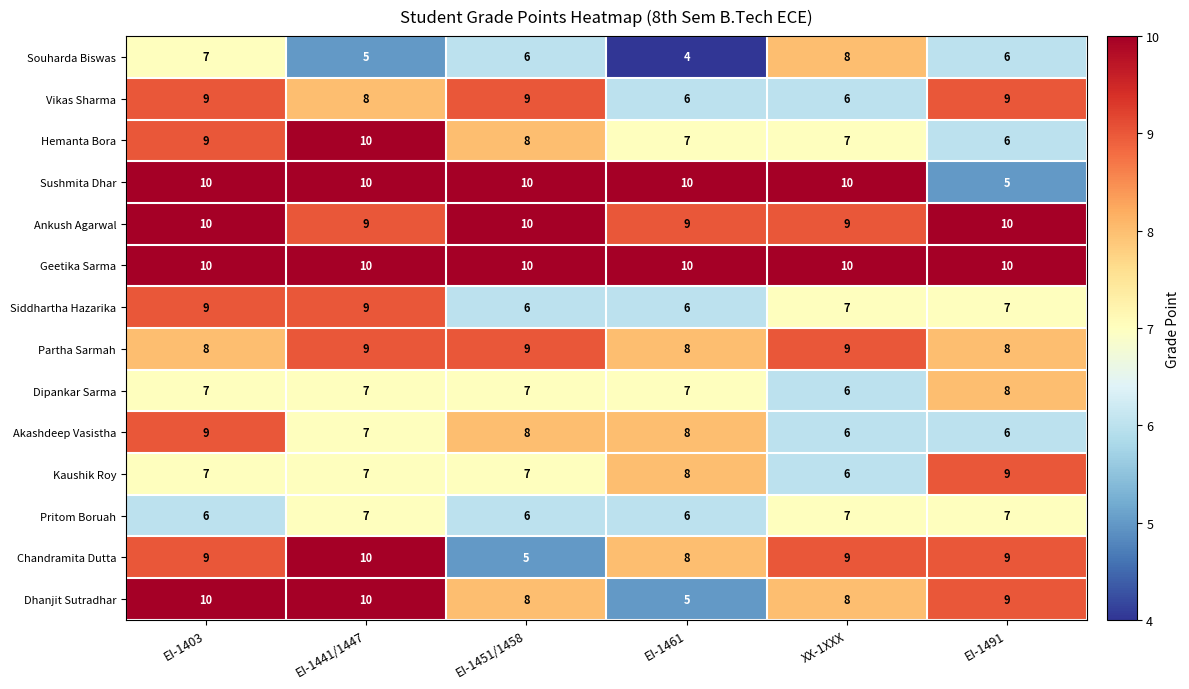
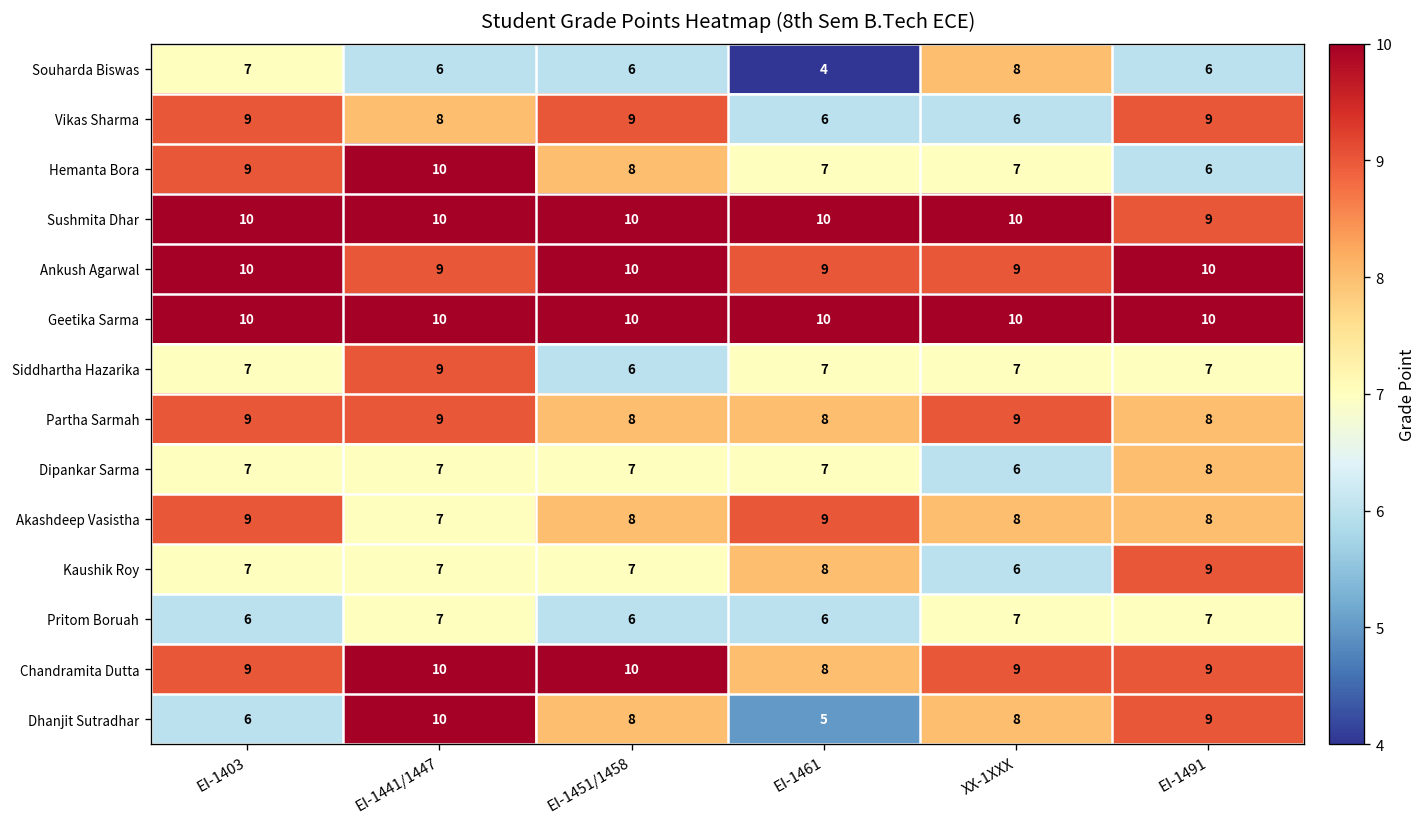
  {
    "Souharda Biswas": {
      "EI-1403": 7,
-     "EI-1441/1447": 5,
+     "EI-1441/1447": 6,
      "EI-1451/1458": 6,
      "EI-1461": 4,
      "XX-1XXX": 8,
      "EI-1491": 6
    },
    "Vikas Sharma": {
      "EI-1403": 9,
      "EI-1441/1447": 8,
      "EI-1451/1458": 9,
      "EI-1461": 6,
      "XX-1XXX": 6,
      "EI-1491": 9
    },
    "Hemanta Bora": {
      "EI-1403": 9,
      "EI-1441/1447": 10,
      "EI-1451/1458": 8,
      "EI-1461": 7,
      "XX-1XXX": 7,
      "EI-1491": 6
    },
    "Sushmita Dhar": {
      "EI-1403": 10,
      "EI-1441/1447": 10,
      "EI-1451/1458": 10,
      "EI-1461": 10,
      "XX-1XXX": 10,
-     "EI-1491": 5
+     "EI-1491": 9
    },
    "Ankush Agarwal": {
      "EI-1403": 10,
      "EI-1441/1447": 9,
      "EI-1451/1458": 10,
      "EI-1461": 9,
      "XX-1XXX": 9,
      "EI-1491": 10
    },
    "Geetika Sarma": {
      "EI-1403": 10,
      "EI-1441/1447": 10,
      "EI-1451/1458": 10,
      "EI-1461": 10,
      "XX-1XXX": 10,
      "EI-1491": 10
    },
    "Siddhartha Hazarika": {
-     "EI-1403": 9,
+     "EI-1403": 7,
      "EI-1441/1447": 9,
      "EI-1451/1458": 6,
-     "EI-1461": 6,
+     "EI-1461": 7,
      "XX-1XXX": 7,
      "EI-1491": 7
    },
    "Partha Sarmah": {
-     "EI-1403": 8,
+     "EI-1403": 9,
      "EI-1441/1447": 9,
-     "EI-1451/1458": 9,
+     "EI-1451/1458": 8,
      "EI-1461": 8,
      "XX-1XXX": 9,
      "EI-1491": 8
    },
    "Dipankar Sarma": {
      "EI-1403": 7,
      "EI-1441/1447": 7,
      "EI-1451/1458": 7,
      "EI-1461": 7,
      "XX-1XXX": 6,
      "EI-1491": 8
    },
    "Akashdeep Vasistha": {
      "EI-1403": 9,
      "EI-1441/1447": 7,
      "EI-1451/1458": 8,
-     "EI-1461": 8,
-     "XX-1XXX": 6,
-     "EI-1491": 6
+     "EI-1461": 9,
+     "XX-1XXX": 8,
+     "EI-1491": 8
    },
    "Kaushik Roy": {
      "EI-1403": 7,
      "EI-1441/1447": 7,
      "EI-1451/1458": 7,
      "EI-1461": 8,
      "XX-1XXX": 6,
      "EI-1491": 9
    },
    "Pritom Boruah": {
      "EI-1403": 6,
      "EI-1441/1447": 7,
      "EI-1451/1458": 6,
      "EI-1461": 6,
      "XX-1XXX": 7,
      "EI-1491": 7
    },
    "Chandramita Dutta": {
      "EI-1403": 9,
      "EI-1441/1447": 10,
-     "EI-1451/1458": 5,
+     "EI-1451/1458": 10,
      "EI-1461": 8,
      "XX-1XXX": 9,
      "EI-1491": 9
    },
    "Dhanjit Sutradhar": {
-     "EI-1403": 10,
+     "EI-1403": 6,
      "EI-1441/1447": 10,
      "EI-1451/1458": 8,
      "EI-1461": 5,
      "XX-1XXX": 8,
      "EI-1491": 9
    }
  }
